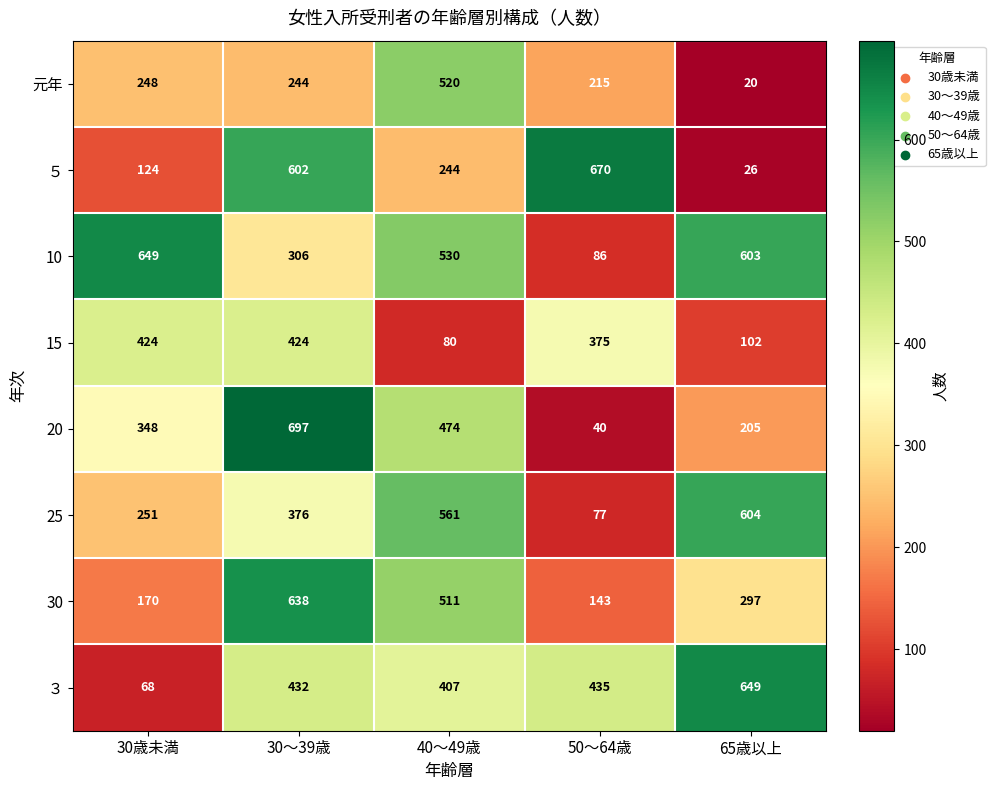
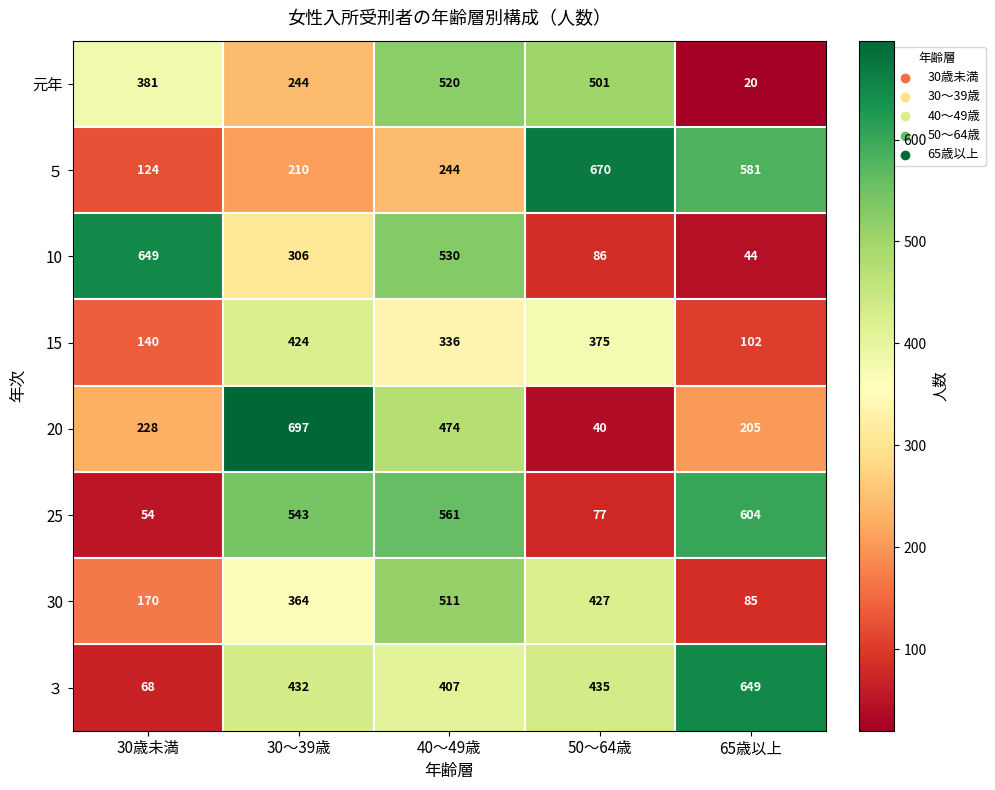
  {
    "元年": {
-     "30歳未満": 248,
+     "30歳未満": 381,
      "30～39歳": 244,
      "40～49歳": 520,
-     "50～64歳": 215,
+     "50～64歳": 501,
      "65歳以上": 20
    },
    "５": {
      "30歳未満": 124,
-     "30～39歳": 602,
+     "30～39歳": 210,
      "40～49歳": 244,
      "50～64歳": 670,
-     "65歳以上": 26
+     "65歳以上": 581
    },
    "10": {
      "30歳未満": 649,
      "30～39歳": 306,
      "40～49歳": 530,
      "50～64歳": 86,
-     "65歳以上": 603
+     "65歳以上": 44
    },
    "15": {
-     "30歳未満": 424,
+     "30歳未満": 140,
      "30～39歳": 424,
-     "40～49歳": 80,
+     "40～49歳": 336,
      "50～64歳": 375,
      "65歳以上": 102
    },
    "20": {
-     "30歳未満": 348,
+     "30歳未満": 228,
      "30～39歳": 697,
      "40～49歳": 474,
      "50～64歳": 40,
      "65歳以上": 205
    },
    "25": {
-     "30歳未満": 251,
-     "30～39歳": 376,
+     "30歳未満": 54,
+     "30～39歳": 543,
      "40～49歳": 561,
      "50～64歳": 77,
      "65歳以上": 604
    },
    "30": {
      "30歳未満": 170,
-     "30～39歳": 638,
+     "30～39歳": 364,
      "40～49歳": 511,
-     "50～64歳": 143,
-     "65歳以上": 297
+     "50～64歳": 427,
+     "65歳以上": 85
    },
    "３": {
      "30歳未満": 68,
      "30～39歳": 432,
      "40～49歳": 407,
      "50～64歳": 435,
      "65歳以上": 649
    }
  }
